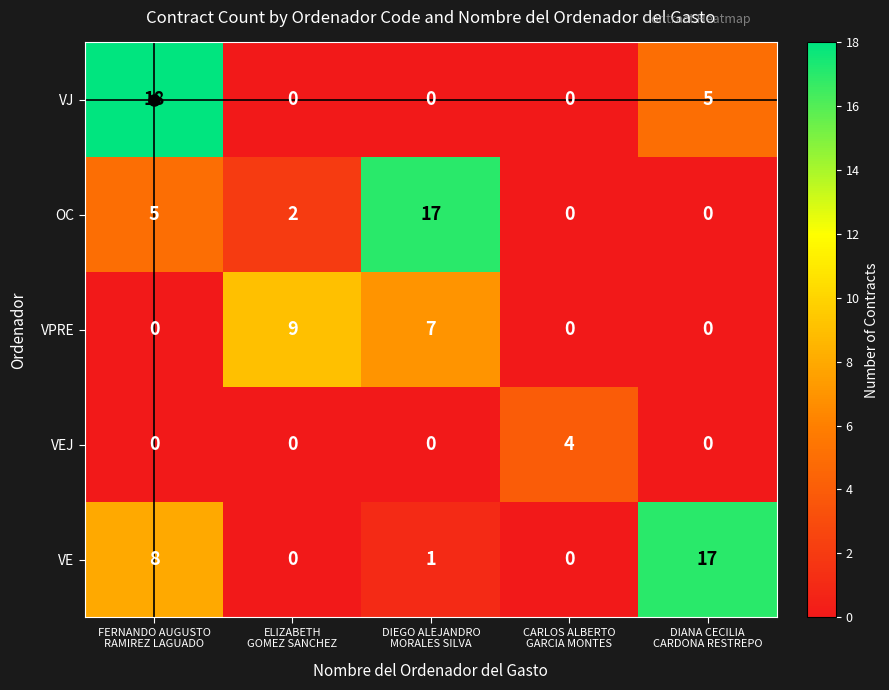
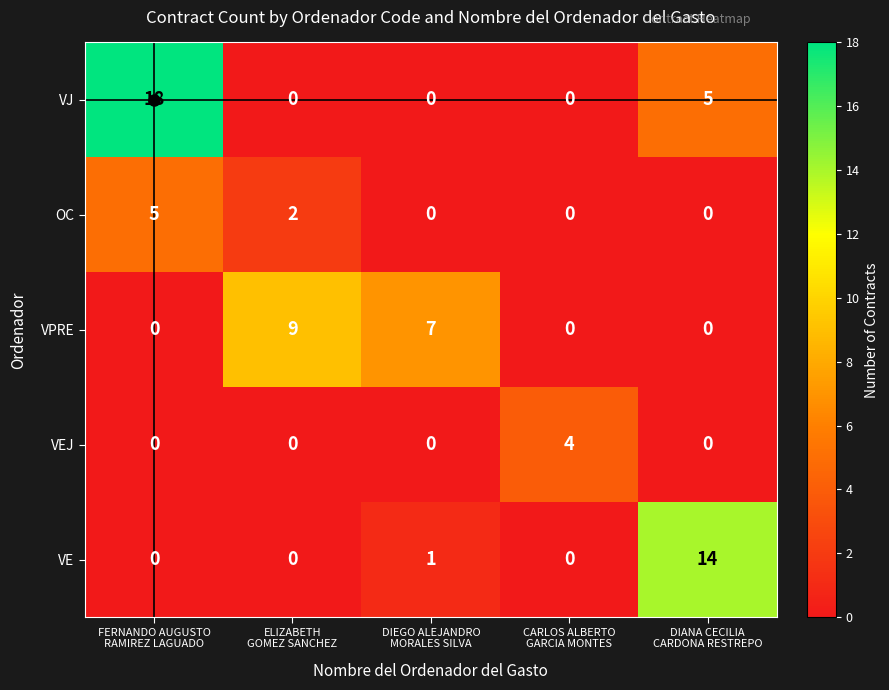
  {
    "VJ": {
      "ELIZABETH GOMEZ SANCHEZ": 0,
      "DIEGO ALEJANDRO MORALES SILVA": 0,
      "CARLOS ALBERTO GARCIA MONTES": 0,
      "DIANA CECILIA CARDONA RESTREPO": 5
    },
    "OC": {
      "FERNANDO AUGUSTO RAMIREZ LAGUADO": 5,
      "ELIZABETH GOMEZ SANCHEZ": 2,
-     "DIEGO ALEJANDRO MORALES SILVA": 17,
+     "DIEGO ALEJANDRO MORALES SILVA": 0,
      "CARLOS ALBERTO GARCIA MONTES": 0,
      "DIANA CECILIA CARDONA RESTREPO": 0
    },
    "VPRE": {
      "FERNANDO AUGUSTO RAMIREZ LAGUADO": 0,
      "ELIZABETH GOMEZ SANCHEZ": 9,
      "DIEGO ALEJANDRO MORALES SILVA": 7,
      "CARLOS ALBERTO GARCIA MONTES": 0,
      "DIANA CECILIA CARDONA RESTREPO": 0
    },
    "VEJ": {
      "FERNANDO AUGUSTO RAMIREZ LAGUADO": 0,
      "ELIZABETH GOMEZ SANCHEZ": 0,
      "DIEGO ALEJANDRO MORALES SILVA": 0,
      "CARLOS ALBERTO GARCIA MONTES": 4,
      "DIANA CECILIA CARDONA RESTREPO": 0
    },
    "VE": {
-     "FERNANDO AUGUSTO RAMIREZ LAGUADO": 8,
+     "FERNANDO AUGUSTO RAMIREZ LAGUADO": 0,
      "ELIZABETH GOMEZ SANCHEZ": 0,
      "DIEGO ALEJANDRO MORALES SILVA": 1,
      "CARLOS ALBERTO GARCIA MONTES": 0,
-     "DIANA CECILIA CARDONA RESTREPO": 17
+     "DIANA CECILIA CARDONA RESTREPO": 14
    }
  }
